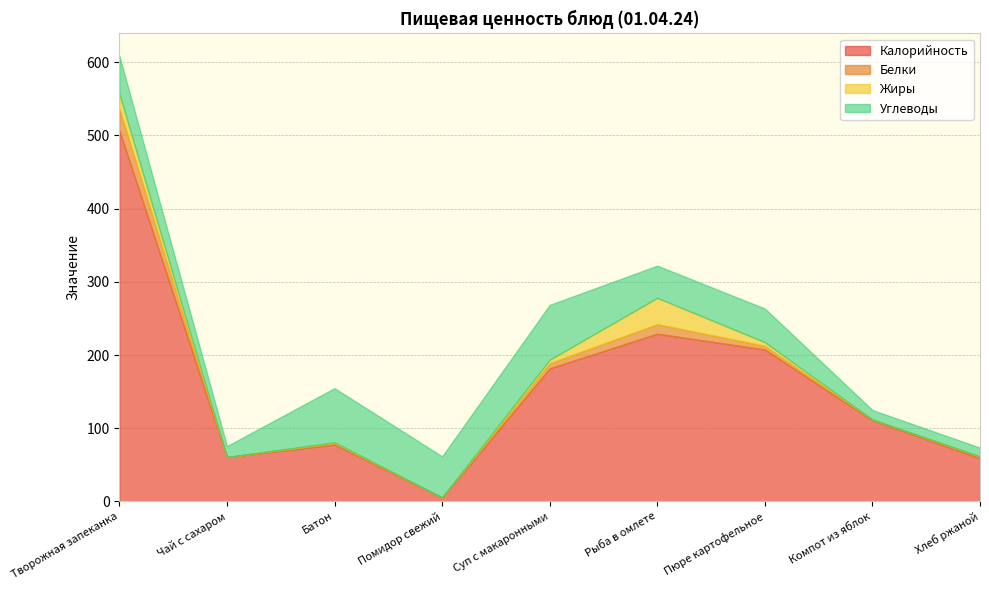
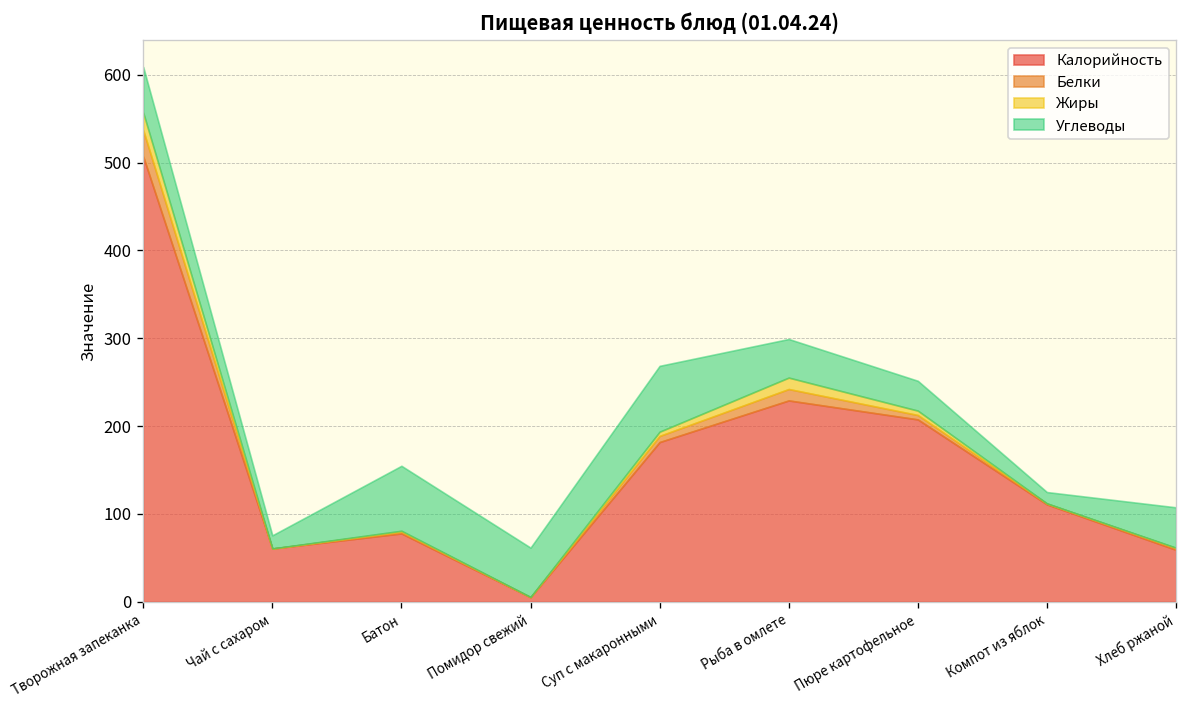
  {
    "Жиры": {
      "Творожная запеканка": 20,
      "Суп с макаронными": 0,
-     "Рыба в омлете": 40,
+     "Рыба в омлете": 10,
      "Пюре картофельное": 10
    },
    "Углеводы": {
      "Творожная запеканка": 50,
      "Чай с сахаром": 20,
      "Батон": 70,
      "Помидор свежий": 60,
      "Суп с макаронными": 80,
      "Рыба в омлете": 40,
-     "Пюре картофельное": 50,
+     "Пюре картофельное": 30,
      "Компот из яблок": 10,
-     "Хлеб ржаной": 10
+     "Хлеб ржаной": 50
    }
  }
